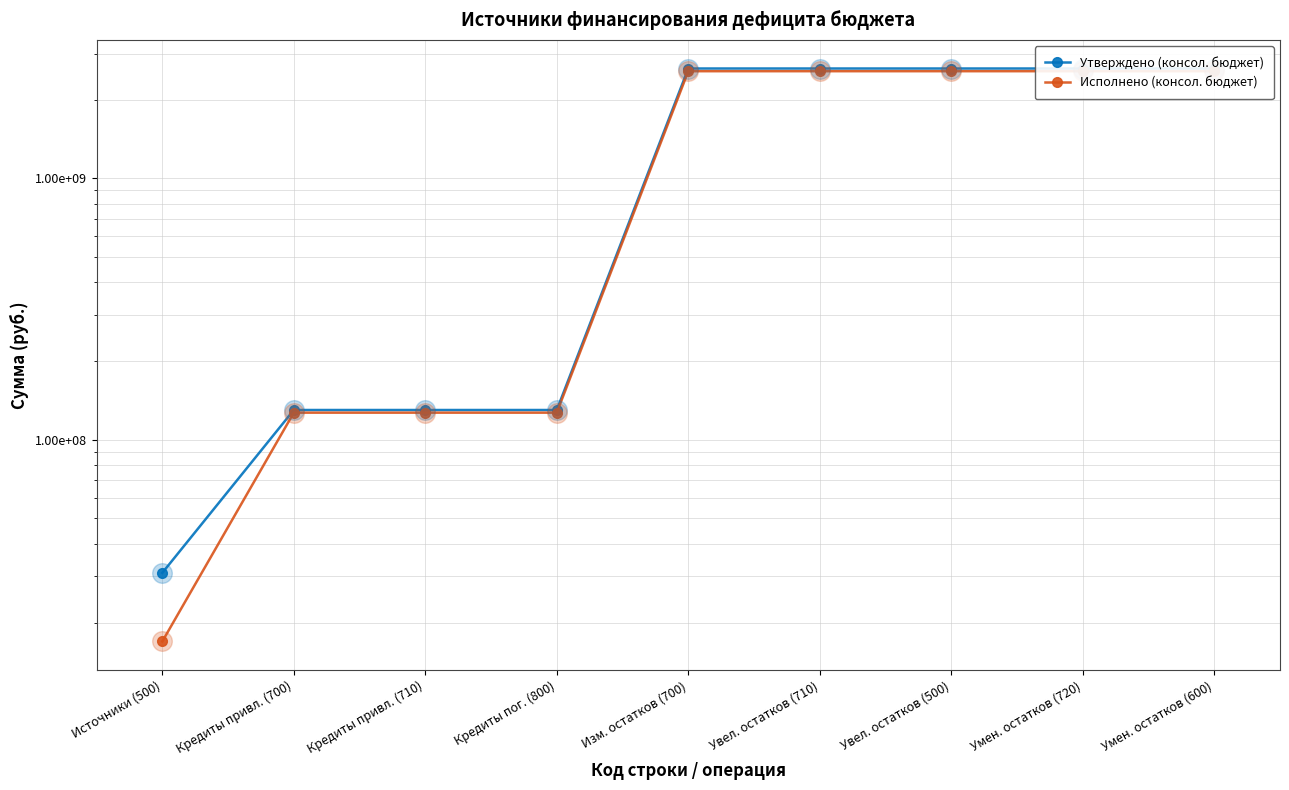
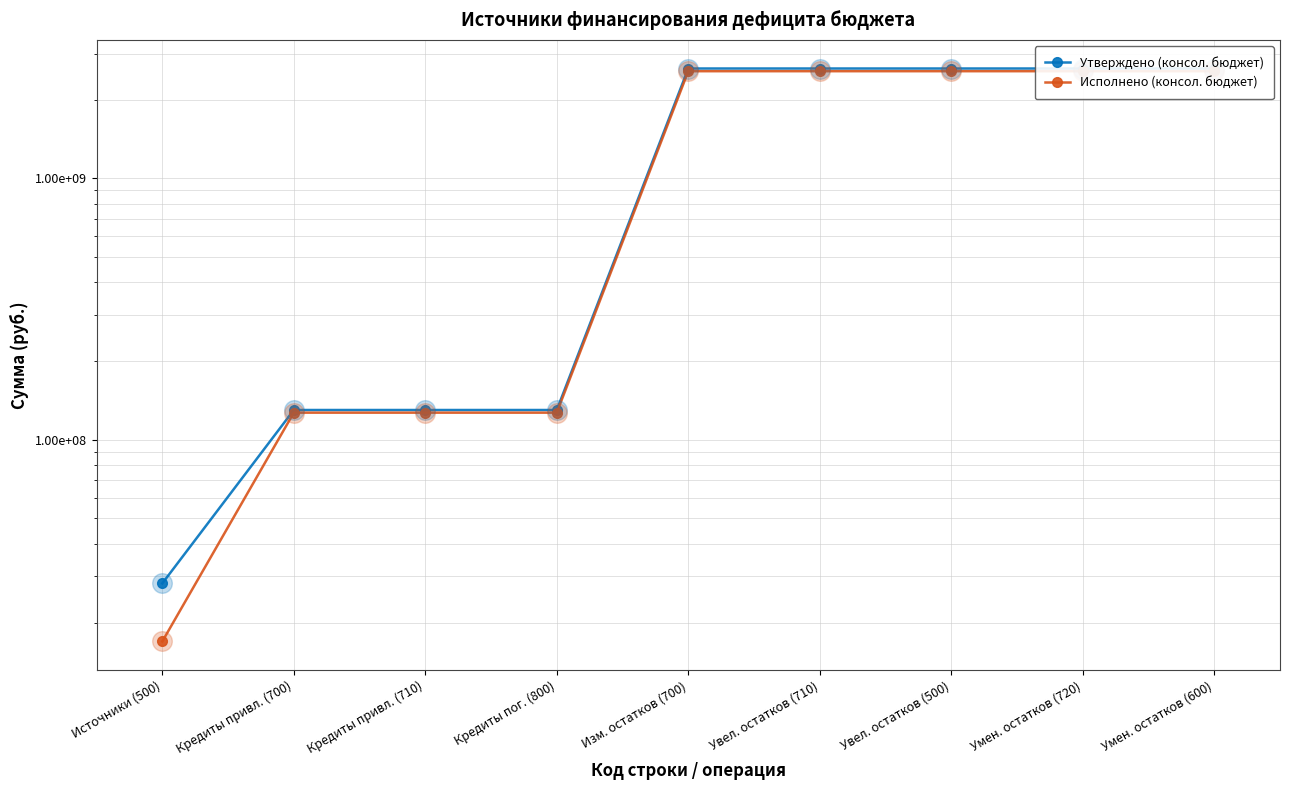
  {
    "Утверждено (консол. бюджет)": {
-     "Источники (500)": 31000000,
+     "Источники (500)": 28000000,
      "Кредиты привл. (700)": 130000000,
      "Кредиты привл. (710)": 130000000,
      "Кредиты пог. (800)": 130000000,
      "Изм. остатков (700)": 2600000000,
      "Увел. остатков (710)": 2600000000,
      "Увел. остатков (500)": 2600000000
    },
    "Исполнено (консол. бюджет)": {
      "Источники (500)": 17000000,
      "Кредиты привл. (700)": 130000000,
      "Кредиты привл. (710)": 130000000,
      "Кредиты пог. (800)": 130000000,
      "Изм. остатков (700)": 2600000000,
      "Увел. остатков (710)": 2600000000,
      "Увел. остатков (500)": 2600000000
    }
  }
